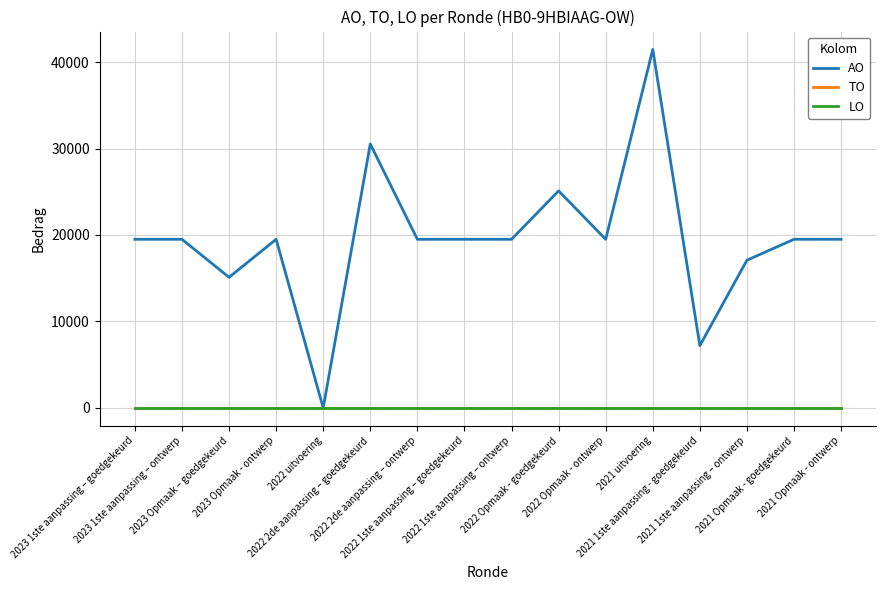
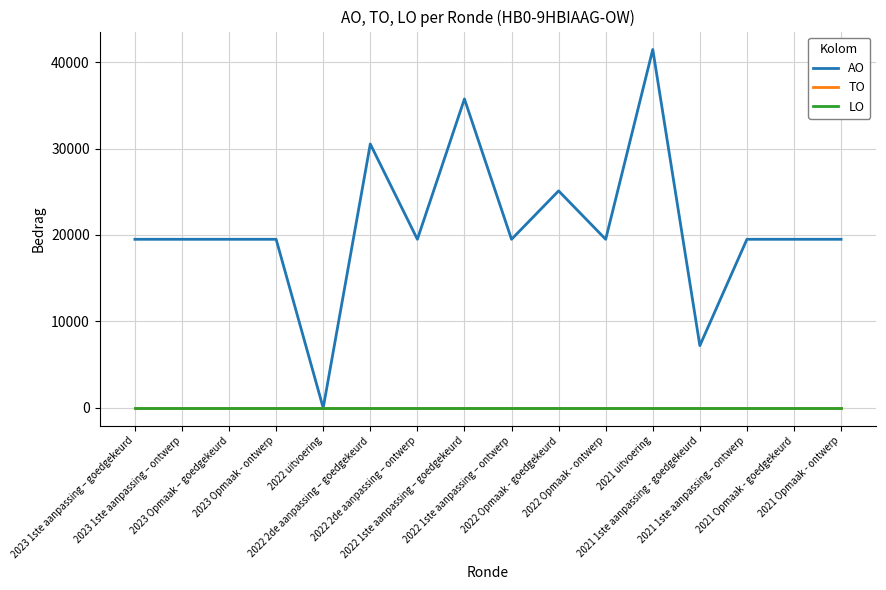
  {
    "AO": {
      "2023 1ste aanpassing – goedgekeurd": 20000,
      "2023 1ste aanpassing – ontwerp": 20000,
-     "2023 Opmaak – goedgekeurd": 15000,
+     "2023 Opmaak – goedgekeurd": 20000,
      "2023 Opmaak - ontwerp": 20000,
      "2022 2de aanpassing – goedgekeurd": 31000,
      "2022 2de aanpassing – ontwerp": 20000,
-     "2022 1ste aanpassing – goedgekeurd": 20000,
+     "2022 1ste aanpassing – goedgekeurd": 36000,
      "2022 1ste aanpassing – ontwerp": 20000,
      "2022 Opmaak - goedgekeurd": 25000,
      "2022 Opmaak - ontwerp": 20000,
      "2021 uitvoering": 41000,
      "2021 1ste aanpassing - goedgekeurd": 7000,
-     "2021 1ste aanpassing – ontwerp": 17000,
+     "2021 1ste aanpassing – ontwerp": 20000,
      "2021 Opmaak - goedgekeurd": 20000,
      "2021 Opmaak - ontwerp": 20000
    },
    "LO": {
      "2023 1ste aanpassing – goedgekeurd": 0,
      "2023 1ste aanpassing – ontwerp": 0,
      "2023 Opmaak – goedgekeurd": 0,
      "2023 Opmaak - ontwerp": 0,
      "2022 2de aanpassing – goedgekeurd": 0,
      "2022 2de aanpassing – ontwerp": 0,
      "2022 1ste aanpassing – goedgekeurd": 0,
      "2022 1ste aanpassing – ontwerp": 0,
      "2022 Opmaak - goedgekeurd": 0,
      "2022 Opmaak - ontwerp": 0,
      "2021 uitvoering": 0,
      "2021 1ste aanpassing - goedgekeurd": 0,
      "2021 1ste aanpassing – ontwerp": 0,
      "2021 Opmaak - goedgekeurd": 0,
      "2021 Opmaak - ontwerp": 0
    }
  }
